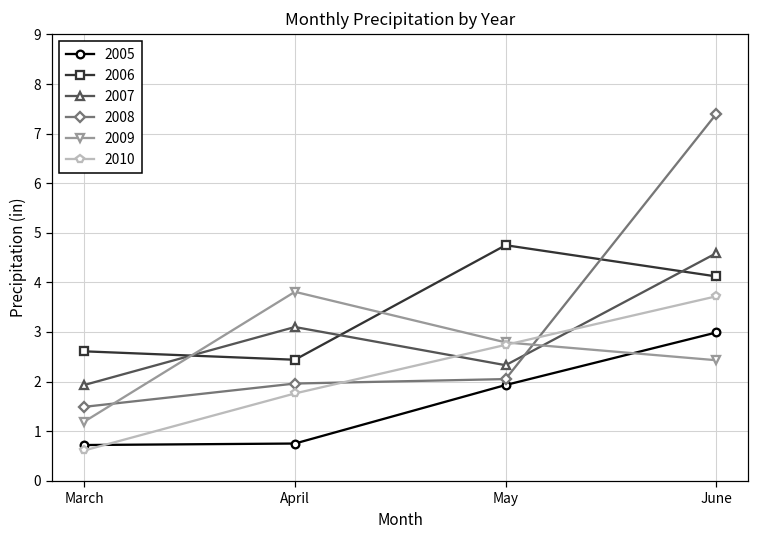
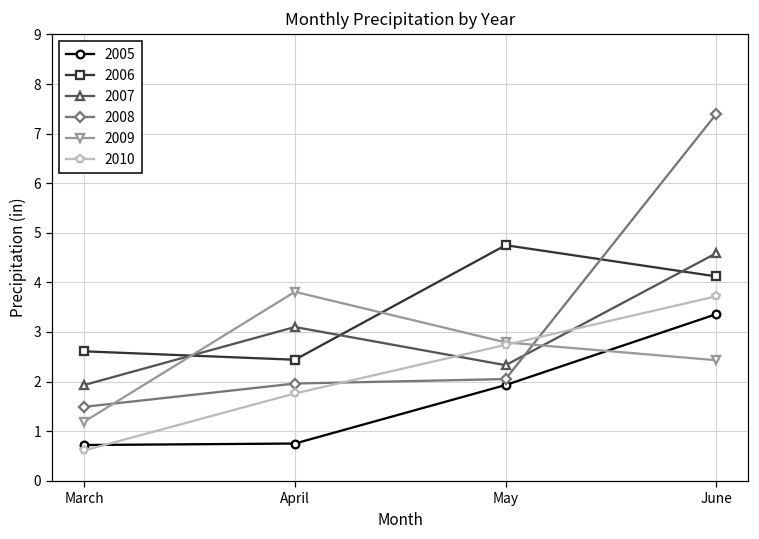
  {
    "2005": {
      "March": 0.7,
      "April": 0.8,
      "May": 1.9,
-     "June": 3.0
+     "June": 3.4
    }
  }
